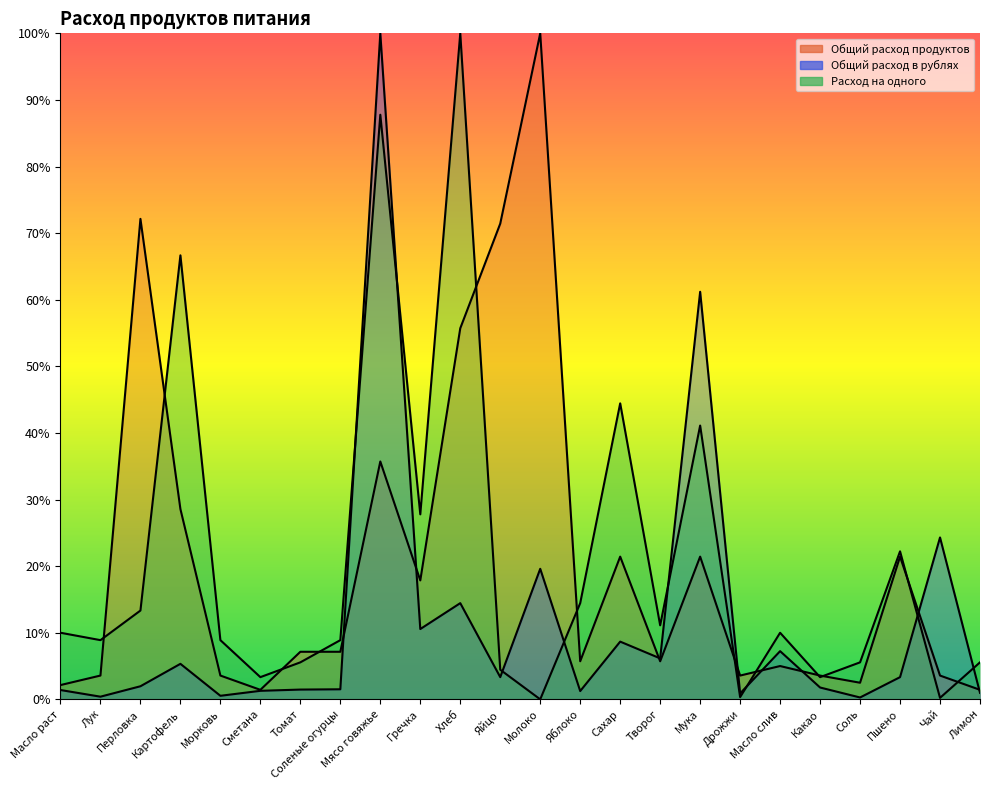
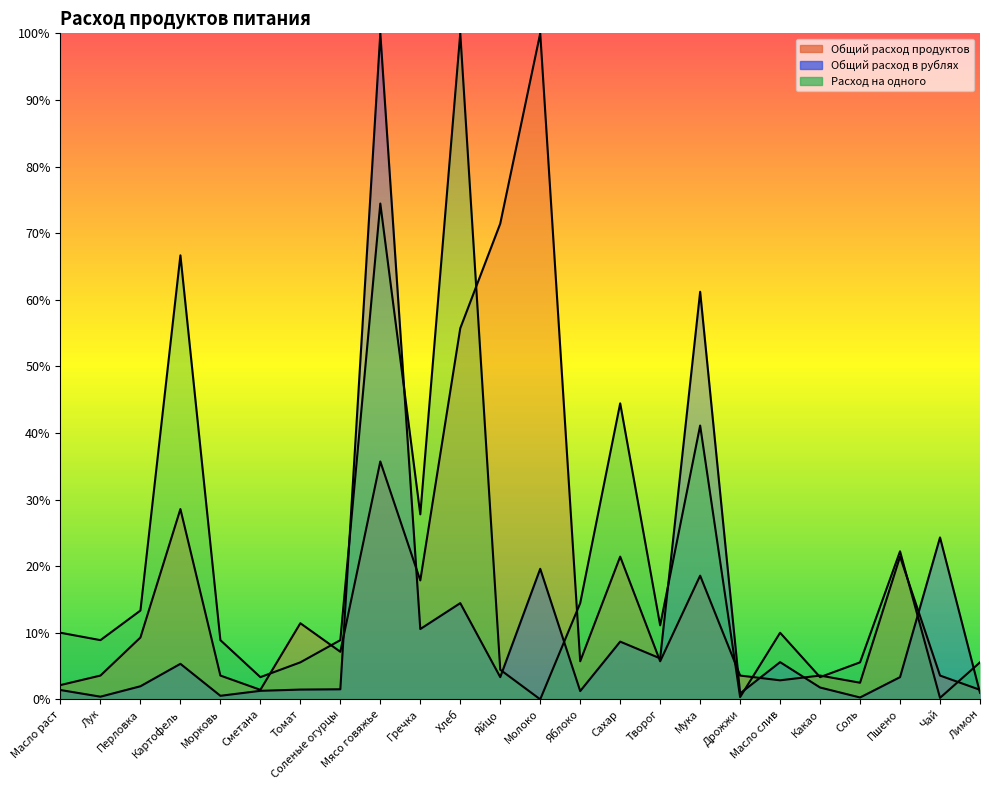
  {
    "Общий расход продуктов": {
      "Масло раст": "2%",
      "Лук": "4%",
-     "Перловка": "72%",
+     "Перловка": "9%",
      "Картофель": "29%",
      "Морковь": "4%",
-     "Томат": "7%",
+     "Томат": "11%",
      "Соленые огурцы": "7%",
      "Мясо говяжье": "36%",
      "Гречка": "18%",
      "Хлеб": "56%",
      "Яйцо": "71%",
      "Молоко": "100%",
      "Яблоко": "6%",
      "Сахар": "21%",
      "Творог": "6%",
-     "Мука": "21%",
+     "Мука": "19%",
      "Дрожжи": "4%",
-     "Масло слив": "5%",
+     "Масло слив": "3%",
      "Соль": "2%",
      "Пшено": "21%",
      "Чай": "4%",
      "Лимон": "1%"
    },
    "Общий расход в рублях": {
      "Масло раст": "1%",
      "Лук": "0%",
      "Перловка": "2%",
      "Картофель": "5%",
      "Морковь": "1%",
      "Томат": "1%",
      "Соленые огурцы": "2%",
      "Мясо говяжье": "100%",
      "Гречка": "11%",
      "Хлеб": "14%",
      "Яйцо": "3%",
      "Молоко": "20%",
      "Яблоко": "1%",
      "Сахар": "9%",
      "Творог": "6%",
      "Мука": "61%",
      "Дрожжи": "1%",
-     "Масло слив": "7%",
+     "Масло слив": "6%",
      "Какао": "2%",
      "Соль": "0%",
      "Пшено": "3%",
      "Чай": "24%",
      "Лимон": "1%"
    },
    "Расход на одного": {
      "Масло раст": "10%",
      "Лук": "9%",
      "Перловка": "13%",
      "Картофель": "67%",
      "Морковь": "9%",
      "Сметана": "3%",
      "Томат": "6%",
      "Соленые огурцы": "9%",
-     "Мясо говяжье": "88%",
+     "Мясо говяжье": "74%",
      "Гречка": "28%",
      "Хлеб": "100%",
      "Яйцо": "4%",
      "Молоко": "0%",
      "Яблоко": "14%",
      "Сахар": "44%",
      "Творог": "11%",
      "Мука": "41%",
      "Дрожжи": "0%",
      "Масло слив": "10%",
      "Соль": "6%",
      "Пшено": "22%",
      "Чай": "0%",
      "Лимон": "6%"
    }
  }
